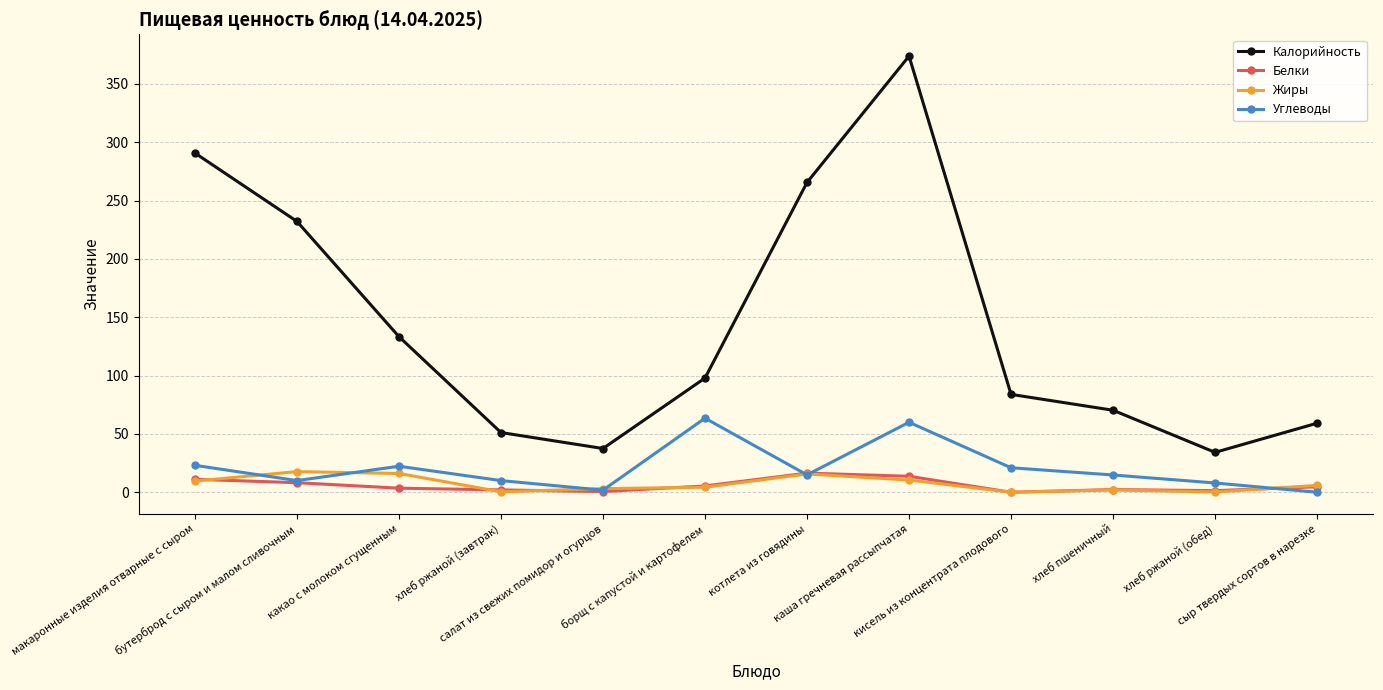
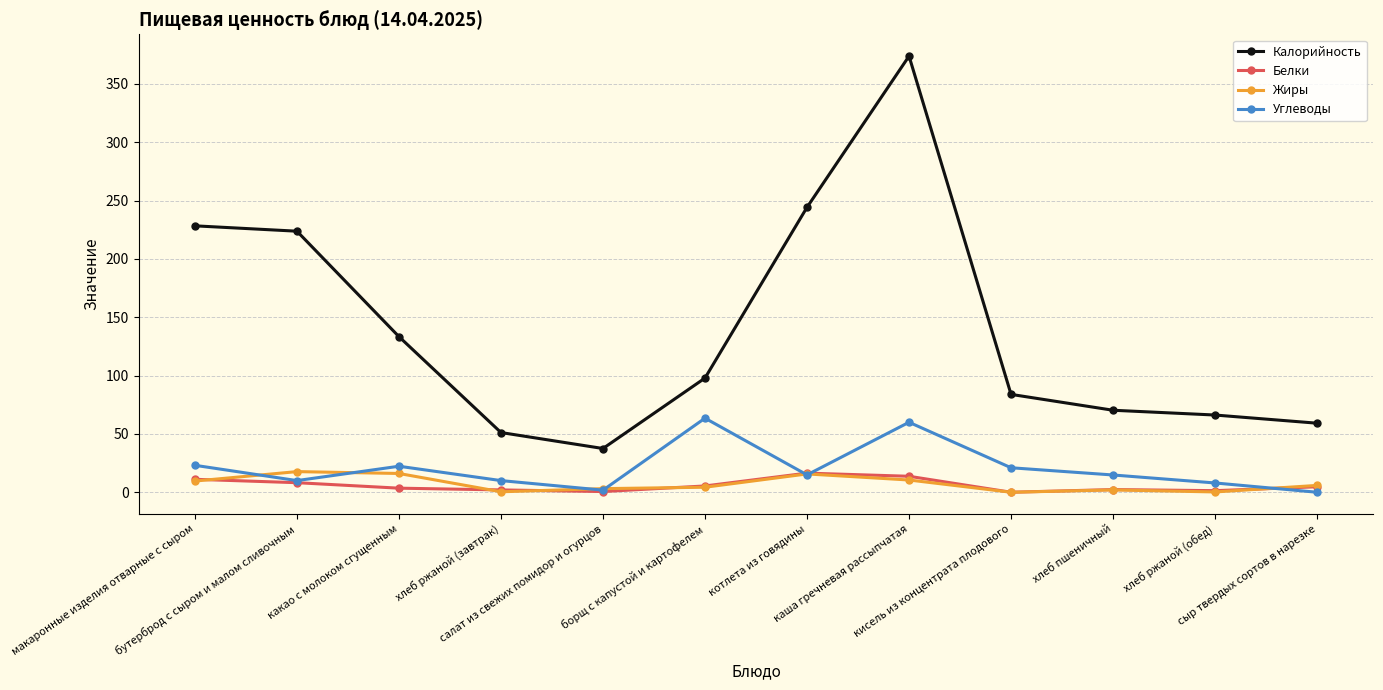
  {
    "Калорийность": {
-     "макаронные изделия отварные с сыром": 291,
-     "бутерброд с сыром и малом сливочным": 232,
+     "макаронные изделия отварные с сыром": 228,
+     "бутерброд с сыром и малом сливочным": 224,
      "какао с молоком сгущенным": 133,
      "хлеб ржаной (завтрак)": 51,
      "салат из свежих помидор и огурцов": 38,
      "борщ с капустой и картофелем": 98,
-     "котлета из говядины": 266,
+     "котлета из говядины": 244,
      "каша гречневая рассыпчатая": 374,
      "кисель из концентрата плодового": 84,
      "хлеб пшеничный": 70,
-     "хлеб ржаной (обед)": 34,
+     "хлеб ржаной (обед)": 66,
      "сыр твердых сортов в нарезке": 59
    },
    "Белки": {
      "какао с молоком сгущенным": 4,
      "каша гречневая рассыпчатая": 14
    },
    "Жиры": {
      "бутерброд с сыром и малом сливочным": 18,
      "какао с молоком сгущенным": 16,
      "каша гречневая рассыпчатая": 11
    },
    "Углеводы": {
      "макаронные изделия отварные с сыром": 23,
      "какао с молоком сгущенным": 22,
      "хлеб ржаной (завтрак)": 10,
      "борщ с капустой и картофелем": 64,
      "каша гречневая рассыпчатая": 60,
      "кисель из концентрата плодового": 21,
      "хлеб пшеничный": 15,
      "хлеб ржаной (обед)": 8,
      "сыр твердых сортов в нарезке": 0
    }
  }
